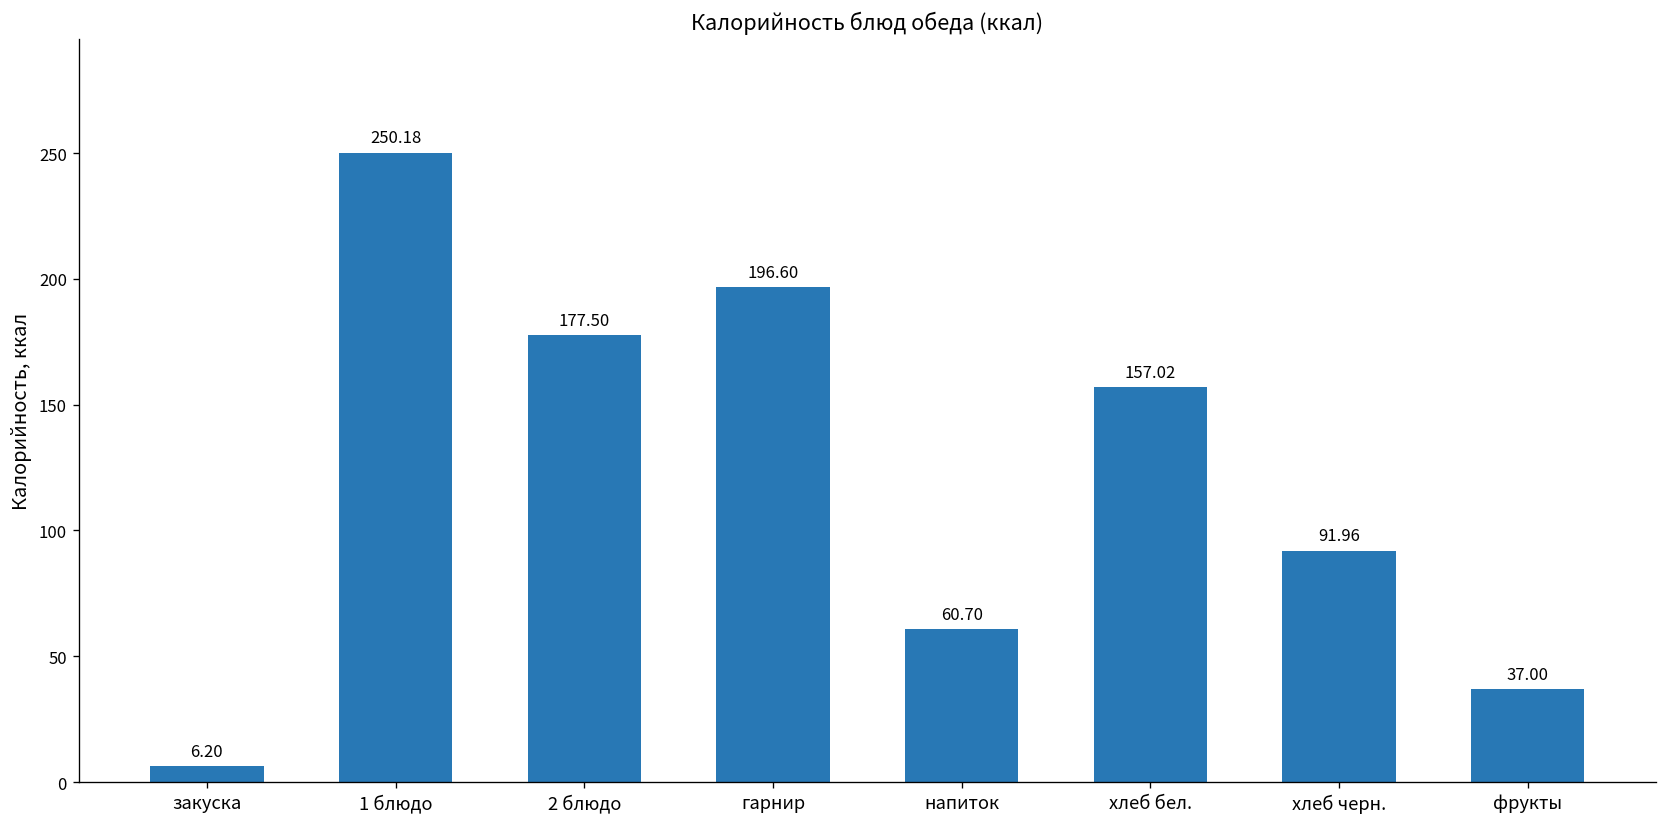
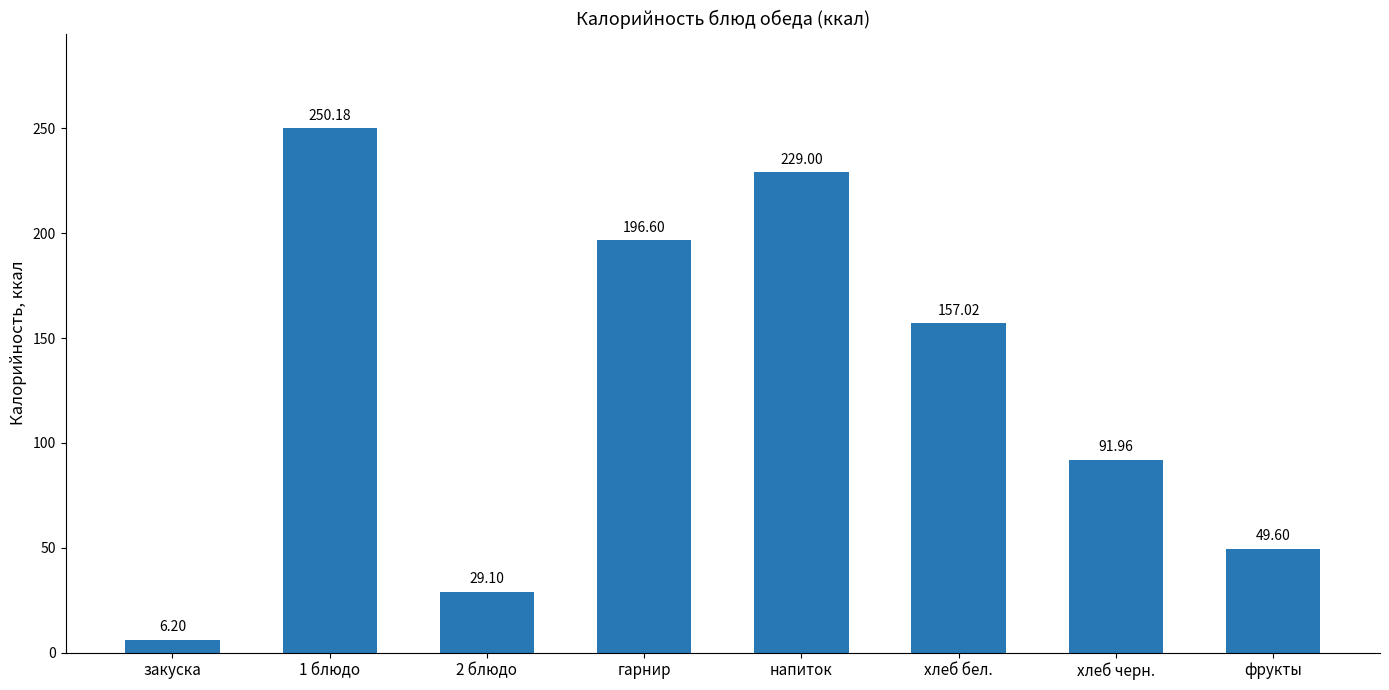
  {
    "закуска": 6.20,
    "1 блюдо": 250.18,
-   "2 блюдо": 177.50,
+   "2 блюдо": 29.10,
    "гарнир": 196.60,
-   "напиток": 60.70,
+   "напиток": 229.00,
    "хлеб бел.": 157.02,
    "хлеб черн.": 91.96,
-   "фрукты": 37.00
+   "фрукты": 49.60
  }
